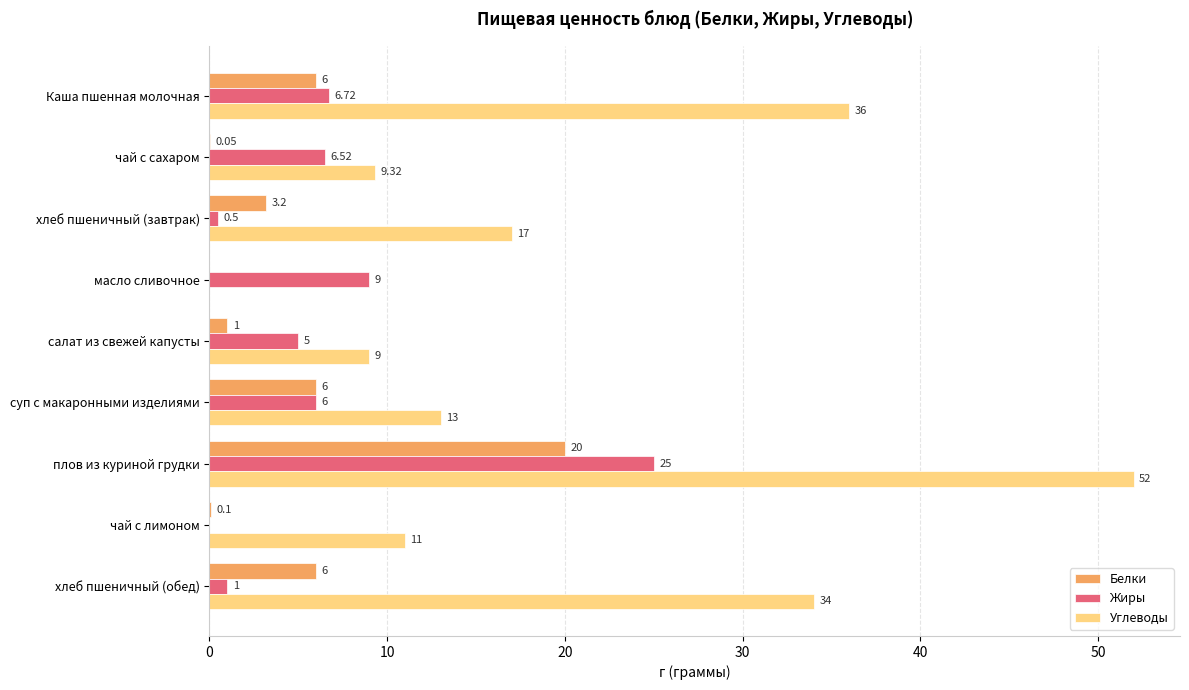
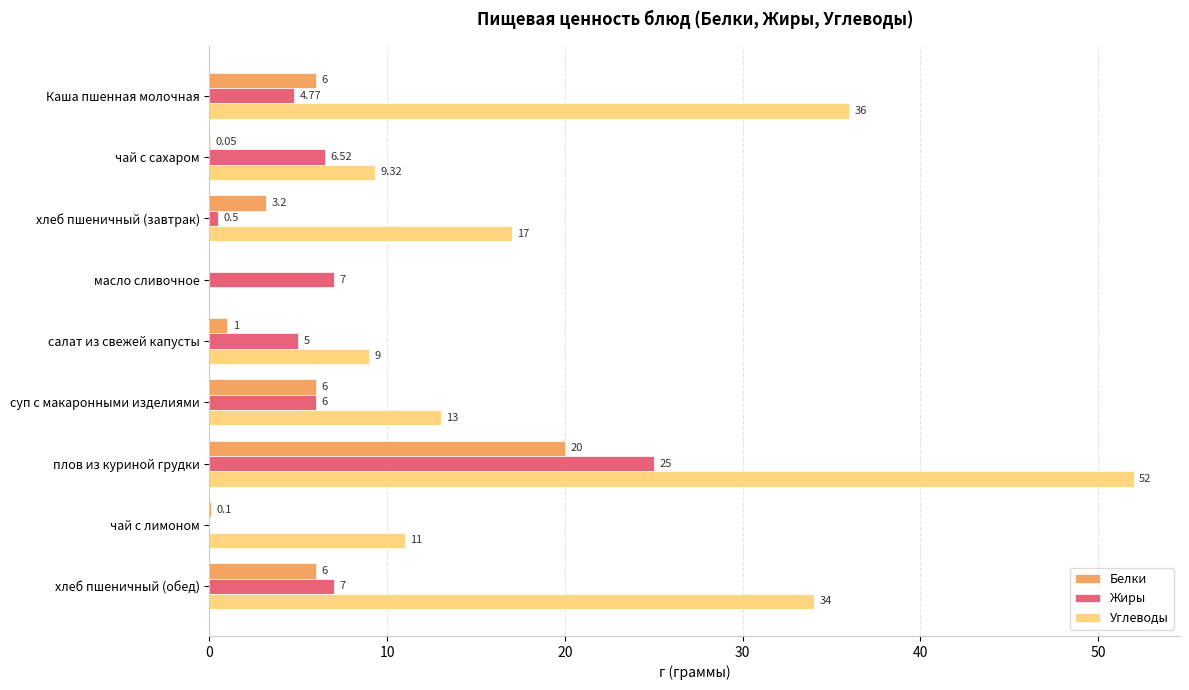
  {
    "Жиры": {
-     "Каша пшенная молочная": 6.72,
+     "Каша пшенная молочная": 4.77,
      "чай с сахаром": 6.52,
      "хлеб пшеничный (завтрак)": 0.5,
-     "масло сливочное": 9,
+     "масло сливочное": 7,
      "салат из свежей капусты": 5,
      "суп с макаронными изделиями": 6,
      "плов из куриной грудки": 25,
-     "хлеб пшеничный (обед)": 1
+     "хлеб пшеничный (обед)": 7
    }
  }
